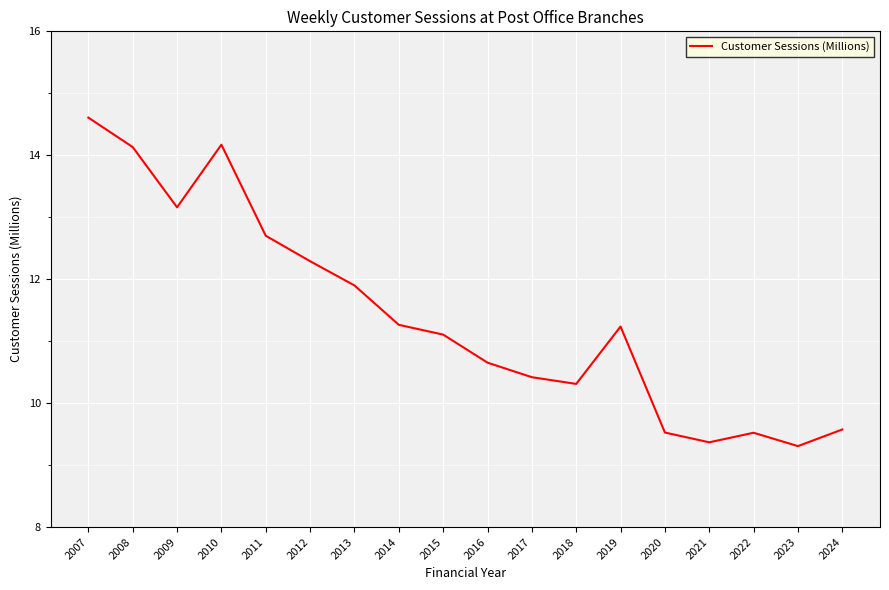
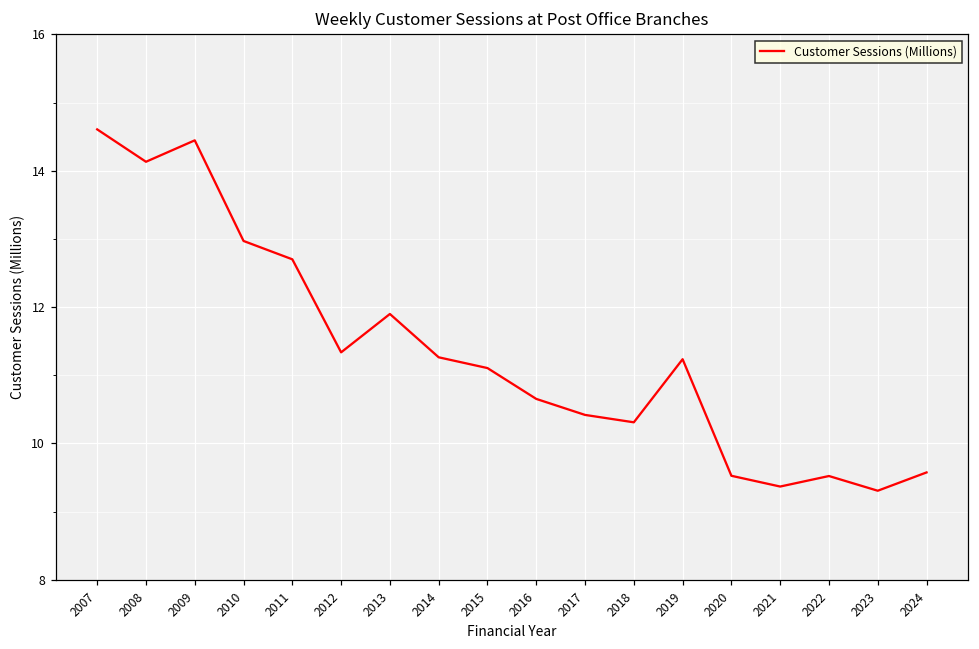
  {
    "2007": 14.6,
    "2008": 14.1,
-   "2009": 13.2,
-   "2010": 14.2,
+   "2009": 14.4,
+   "2010": 13.0,
    "2011": 12.7,
-   "2012": 12.3,
+   "2012": 11.3,
    "2013": 11.9,
    "2014": 11.3,
    "2015": 11.1,
    "2016": 10.7,
    "2017": 10.4,
    "2018": 10.3,
    "2019": 11.2,
    "2020": 9.5,
    "2021": 9.4,
    "2022": 9.5,
    "2023": 9.3,
    "2024": 9.6
  }
